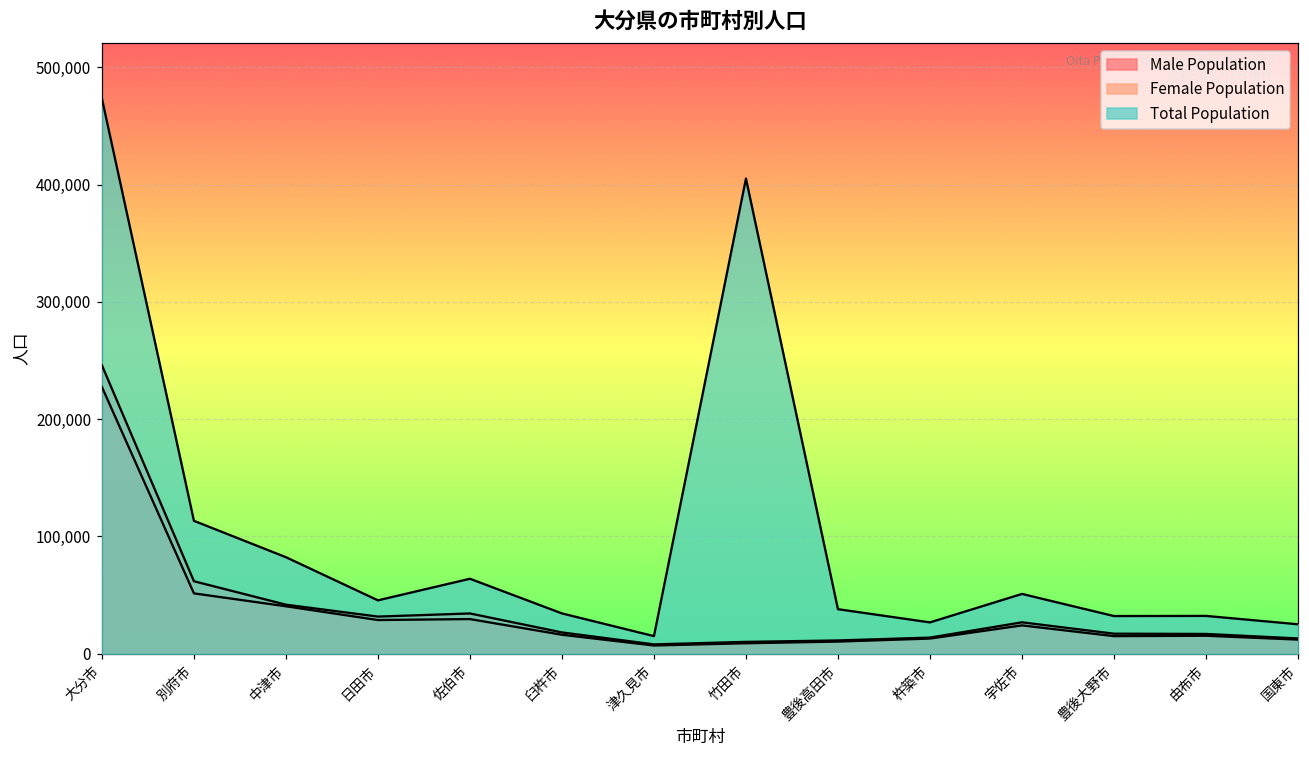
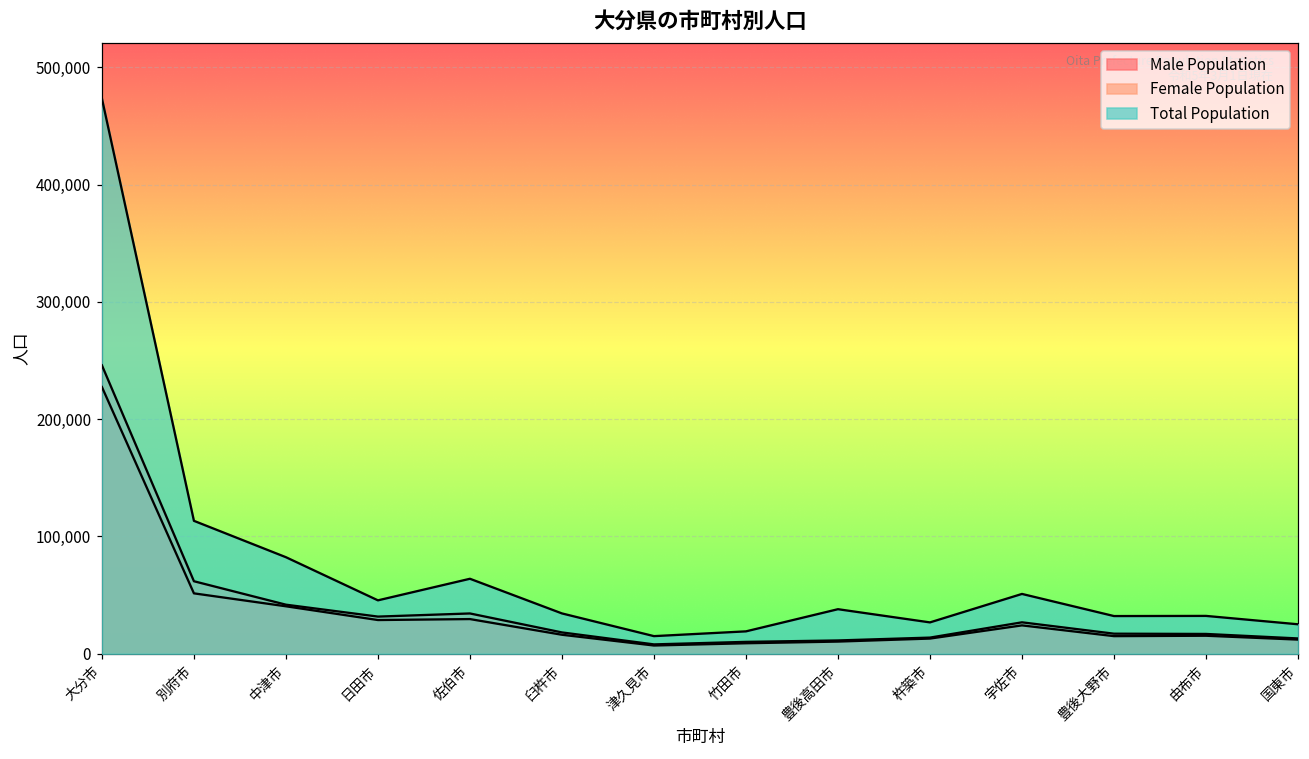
  {
    "Total Population": {
      "大分市": "473,000",
      "別府市": "113,000",
      "中津市": "82,000",
      "日田市": "46,000",
      "佐伯市": "64,000",
      "臼杵市": "34,000",
      "津久見市": "15,000",
-     "竹田市": "405,000",
+     "竹田市": "19,000",
      "豊後高田市": "38,000",
      "杵築市": "27,000",
      "宇佐市": "51,000",
      "豊後大野市": "32,000",
      "由布市": "32,000",
      "国東市": "25,000"
    }
  }
